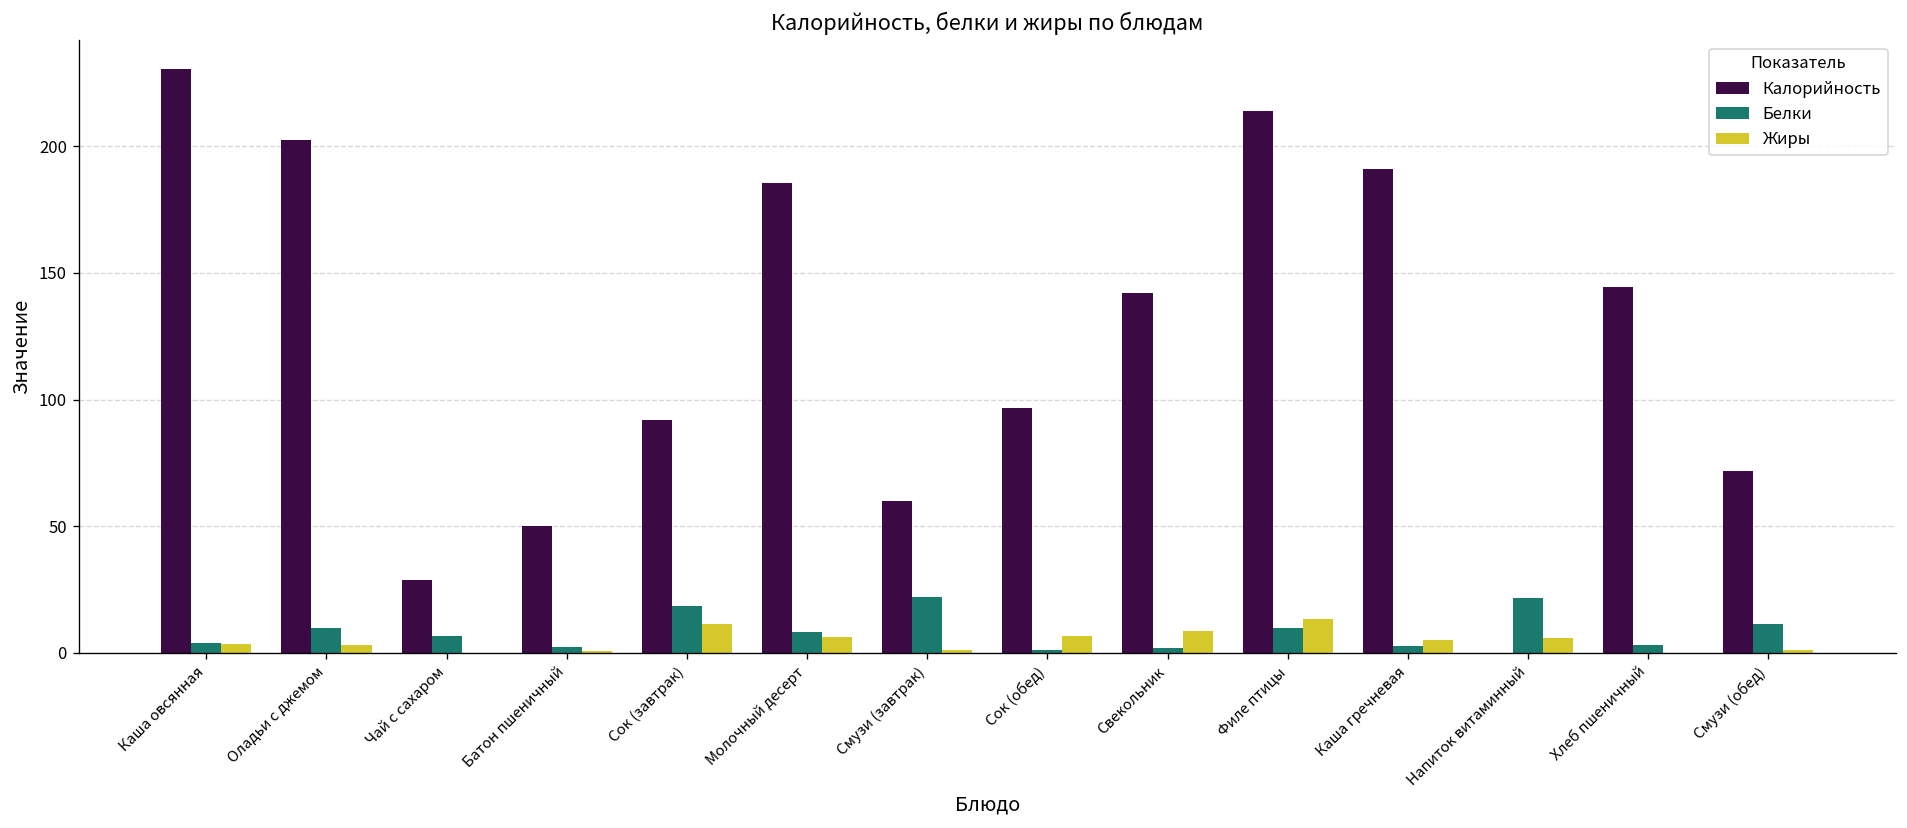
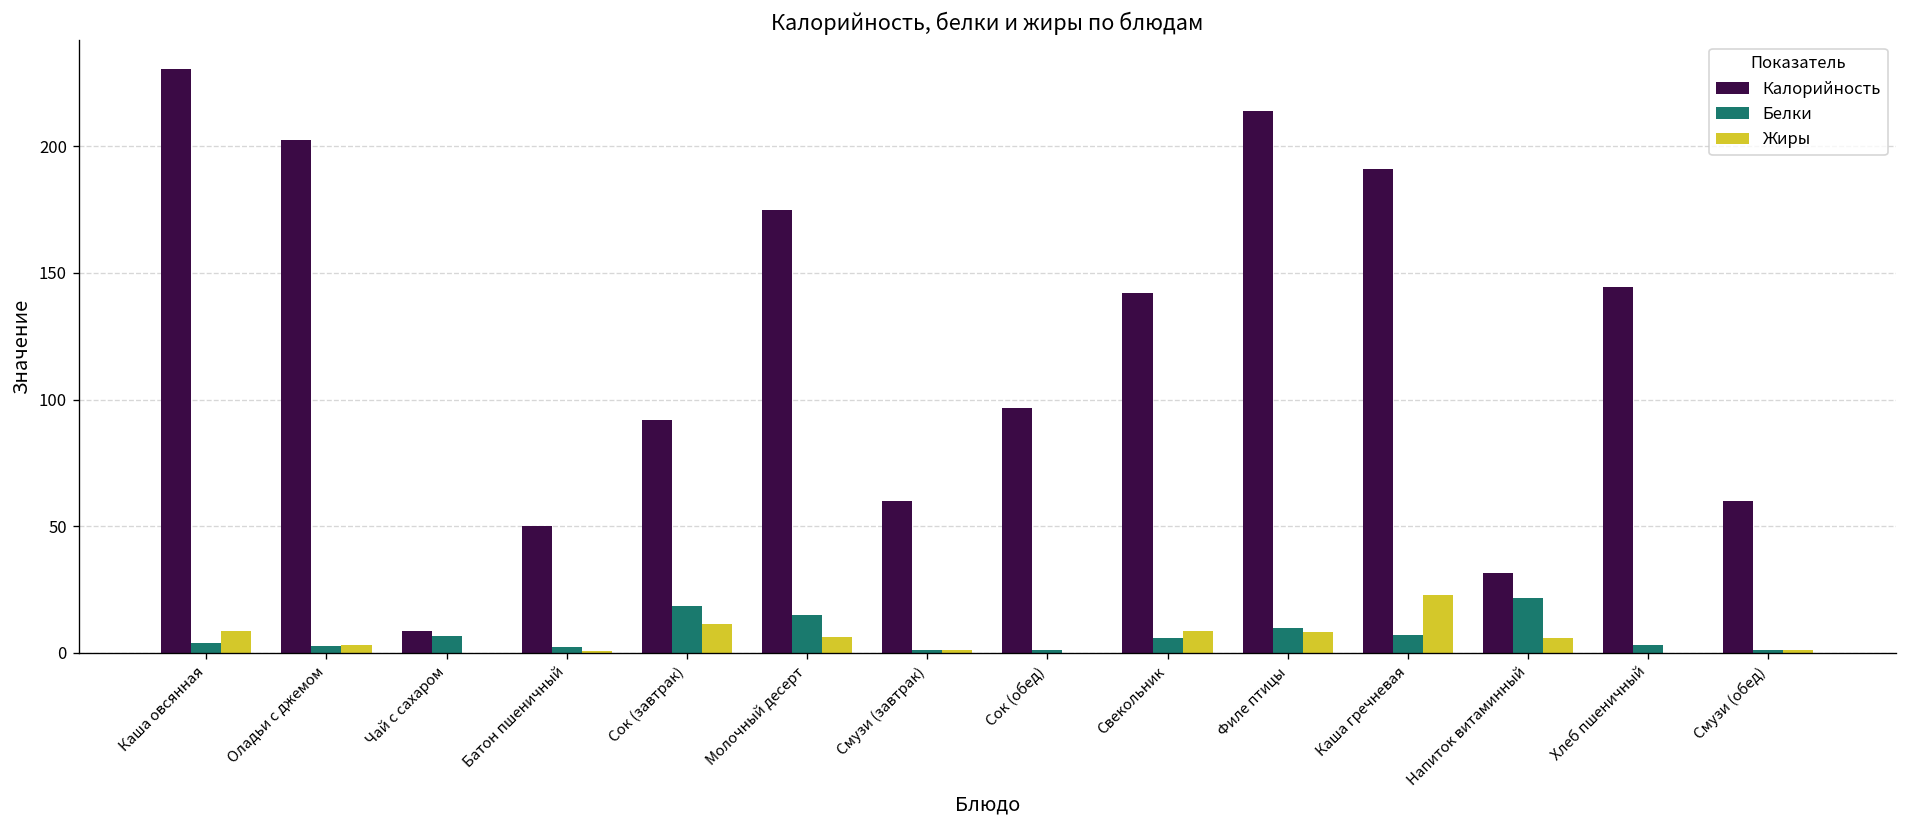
  {
    "Калорийность": {
      "Каша овсянная": 230,
      "Оладьи с джемом": 202,
-     "Чай с сахаром": 29,
+     "Чай с сахаром": 9,
      "Батон пшеничный": 50,
      "Сок (завтрак)": 92,
-     "Молочный десерт": 186,
+     "Молочный десерт": 175,
      "Смузи (завтрак)": 60,
      "Сок (обед)": 97,
      "Свекольник": 142,
      "Филе птицы": 214,
      "Каша гречневая": 191,
-     "Напиток витаминный": 0,
+     "Напиток витаминный": 32,
      "Хлеб пшеничный": 144,
-     "Смузи (обед)": 72
+     "Смузи (обед)": 60
    },
    "Белки": {
      "Каша овсянная": 4,
-     "Оладьи с джемом": 10,
+     "Оладьи с джемом": 3,
      "Чай с сахаром": 7,
      "Батон пшеничный": 2,
      "Сок (завтрак)": 19,
-     "Молочный десерт": 8,
-     "Смузи (завтрак)": 22,
-     "Свекольник": 2,
+     "Молочный десерт": 15,
+     "Смузи (завтрак)": 1,
+     "Свекольник": 6,
      "Филе птицы": 10,
-     "Каша гречневая": 3,
+     "Каша гречневая": 7,
      "Напиток витаминный": 22,
      "Хлеб пшеничный": 3,
-     "Смузи (обед)": 11
+     "Смузи (обед)": 1
    },
    "Жиры": {
-     "Каша овсянная": 3,
+     "Каша овсянная": 9,
      "Оладьи с джемом": 3,
      "Чай с сахаром": 0,
      "Сок (завтрак)": 11,
      "Молочный десерт": 6,
-     "Сок (обед)": 7,
+     "Сок (обед)": 0,
      "Свекольник": 9,
-     "Филе птицы": 13,
-     "Каша гречневая": 5,
+     "Филе птицы": 8,
+     "Каша гречневая": 23,
      "Напиток витаминный": 6,
      "Хлеб пшеничный": 0
    }
  }
